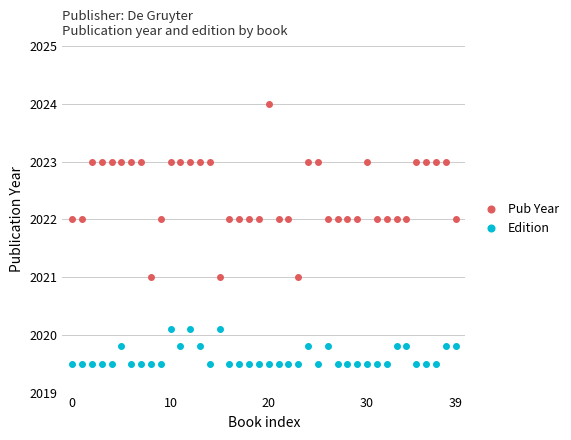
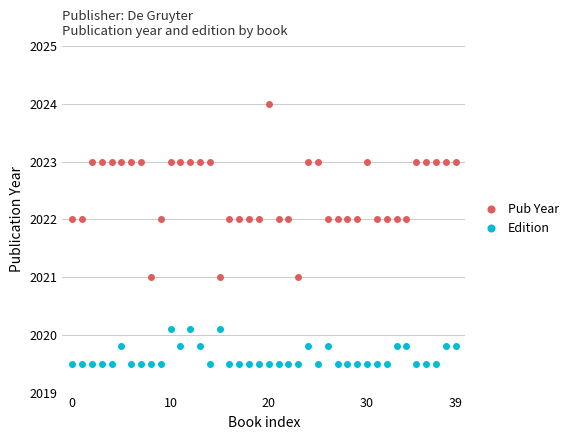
  {
    "Pub Year": {
      "0": 2022,
      "10": 2023,
      "20": 2024,
      "30": 2023,
-     "39": 2022
+     "39": 2023
    },
    "Edition": {
      "0": 2019.5,
      "10": 2020.1,
      "20": 2019.5,
      "30": 2019.5,
      "39": 2019.8
    }
  }
